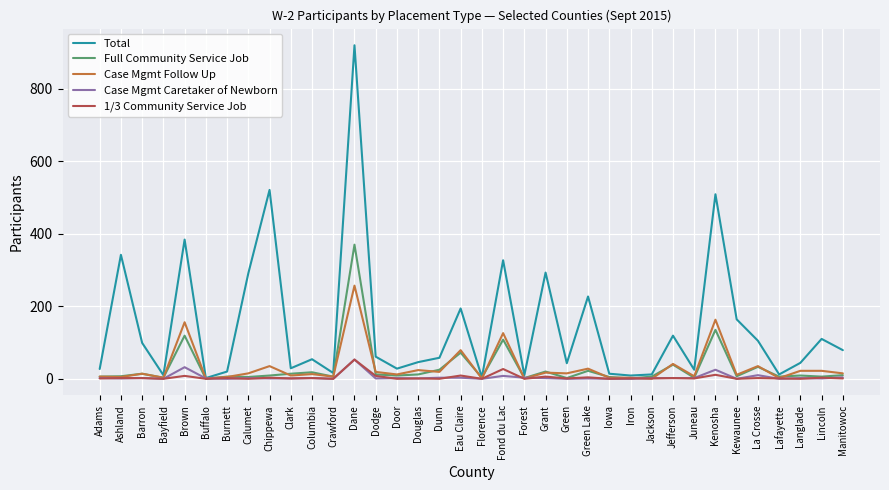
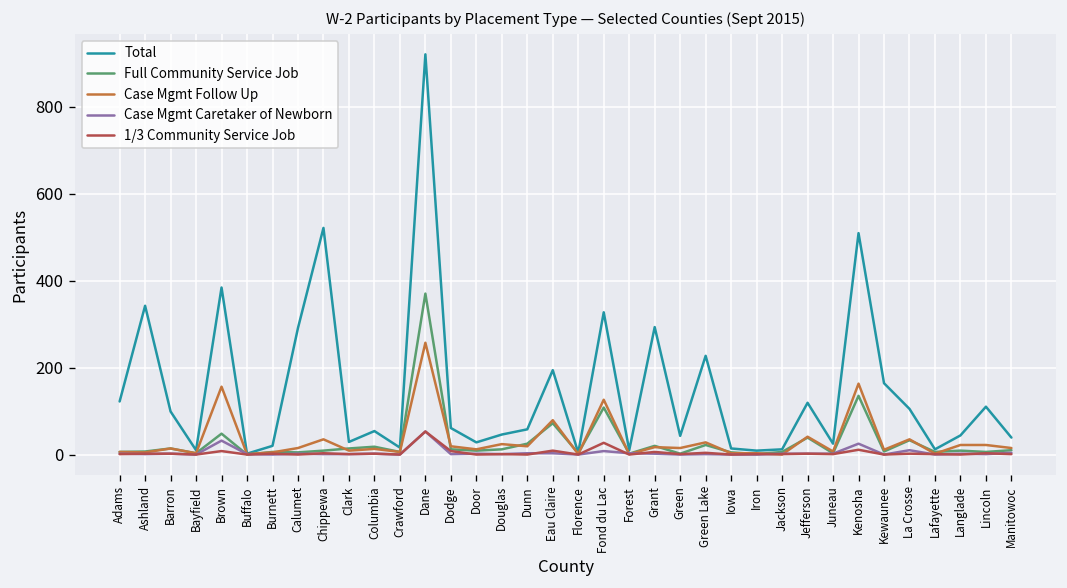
  {
    "Total": {
-     "Adams": 30,
+     "Adams": 120,
      "Ashland": 340,
      "Barron": 100,
      "Brown": 380,
      "Burnett": 20,
      "Calumet": 290,
      "Chippewa": 520,
      "Clark": 30,
      "Columbia": 50,
      "Crawford": 20,
      "Dane": 920,
      "Dodge": 60,
      "Door": 30,
      "Douglas": 50,
      "Dunn": 60,
      "Eau Claire": 190,
      "Fond du Lac": 330,
      "Grant": 290,
      "Green": 40,
      "Green Lake": 230,
      "Iowa": 10,
      "Jefferson": 120,
      "Juneau": 30,
      "Kenosha": 510,
      "Kewaunee": 160,
      "La Crosse": 110,
      "Langlade": 40,
      "Lincoln": 110,
-     "Manitowoc": 80
+     "Manitowoc": 40
    },
    "Full Community Service Job": {
-     "Brown": 120,
+     "Brown": 50,
      "Dane": 370,
      "Douglas": 10,
      "Fond du Lac": 110,
      "Kenosha": 140,
      "Langlade": 10
    },
    "Case Mgmt Caretaker of Newborn": {
      "Brown": 30,
      "Fond du Lac": 10,
      "Kenosha": 30,
      "La Crosse": 10
    }
  }
